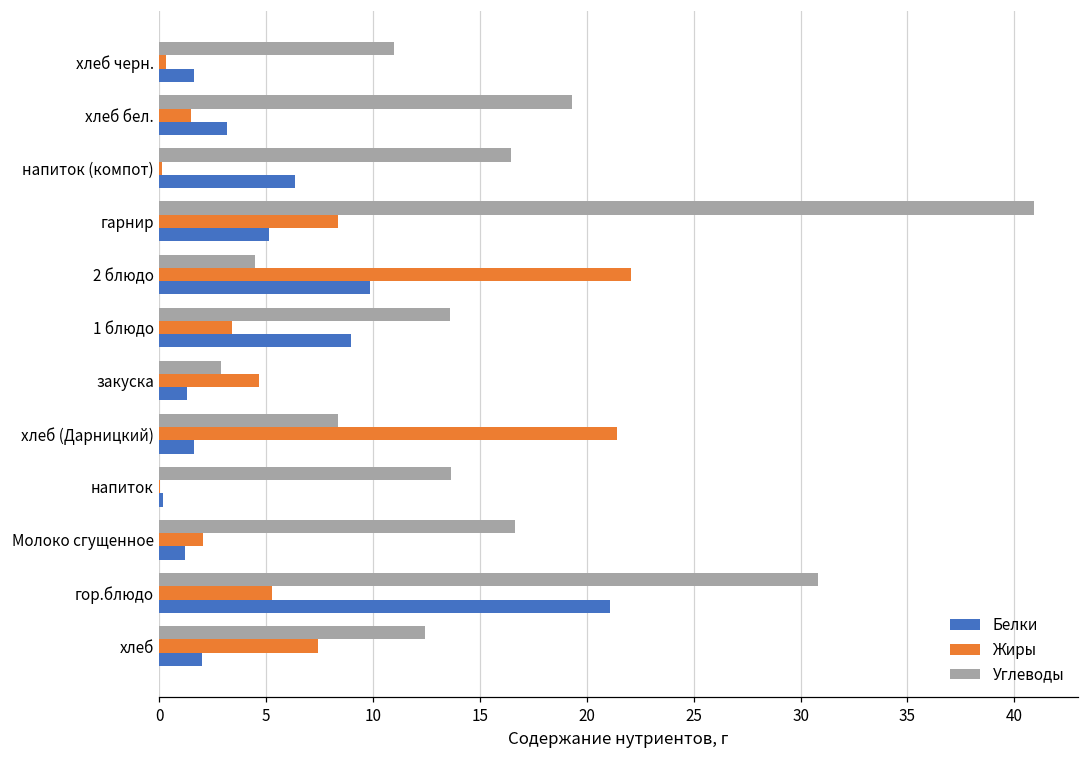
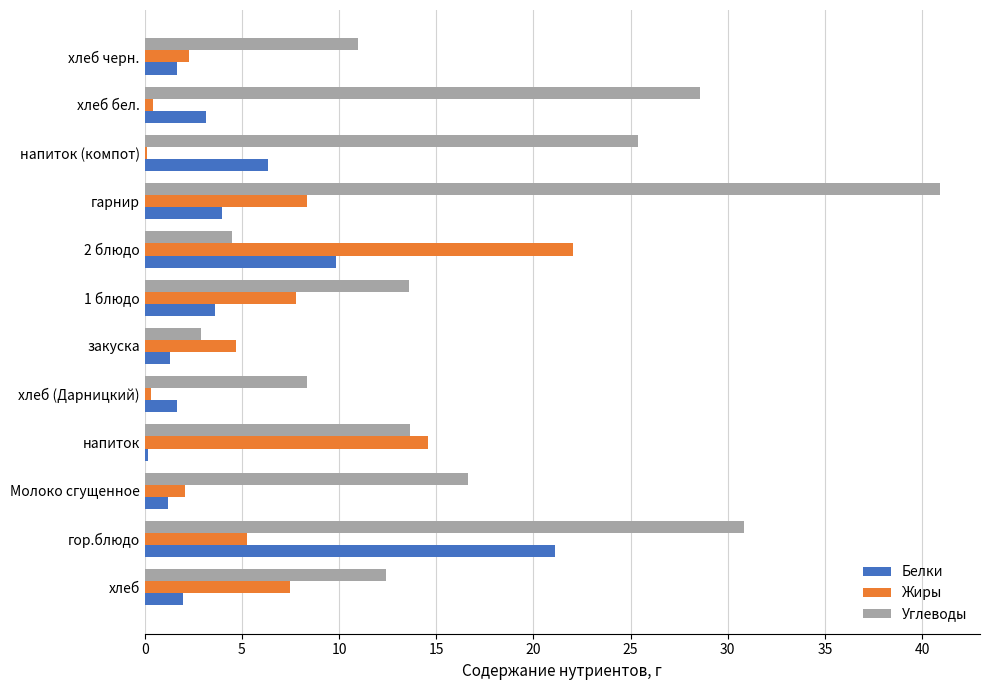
  {
    "Белки": {
      "хлеб черн.": 1.7,
      "хлеб бел.": 3.2,
      "напиток (компот)": 6.4,
-     "гарнир": 5.1,
+     "гарнир": 4.0,
      "2 блюдо": 9.9,
-     "1 блюдо": 9.0,
+     "1 блюдо": 3.6,
      "закуска": 1.3,
      "хлеб (Дарницкий)": 1.7,
      "напиток": 0.2,
      "Молоко сгущенное": 1.2,
      "гор.блюдо": 21.1,
      "хлеб": 2.0
    },
    "Жиры": {
-     "хлеб черн.": 0.3,
-     "хлеб бел.": 1.5,
+     "хлеб черн.": 2.3,
+     "хлеб бел.": 0.4,
      "напиток (компот)": 0.1,
      "гарнир": 8.4,
      "2 блюдо": 22.1,
-     "1 блюдо": 3.4,
+     "1 блюдо": 7.8,
      "закуска": 4.7,
-     "хлеб (Дарницкий)": 21.4,
-     "напиток": 0.0,
+     "хлеб (Дарницкий)": 0.3,
+     "напиток": 14.6,
      "Молоко сгущенное": 2.1,
      "гор.блюдо": 5.3,
      "хлеб": 7.5
    },
    "Углеводы": {
      "хлеб черн.": 11.0,
-     "хлеб бел.": 19.3,
-     "напиток (компот)": 16.5,
+     "хлеб бел.": 28.6,
+     "напиток (компот)": 25.4,
      "гарнир": 40.9,
      "2 блюдо": 4.5,
      "1 блюдо": 13.6,
      "закуска": 2.9,
      "хлеб (Дарницкий)": 8.4,
      "напиток": 13.7,
      "Молоко сгущенное": 16.7,
      "гор.блюдо": 30.8,
      "хлеб": 12.4
    }
  }
